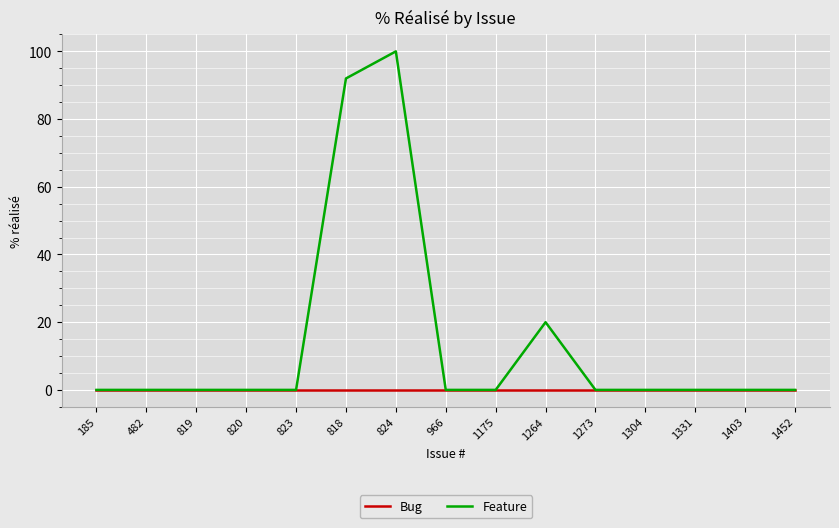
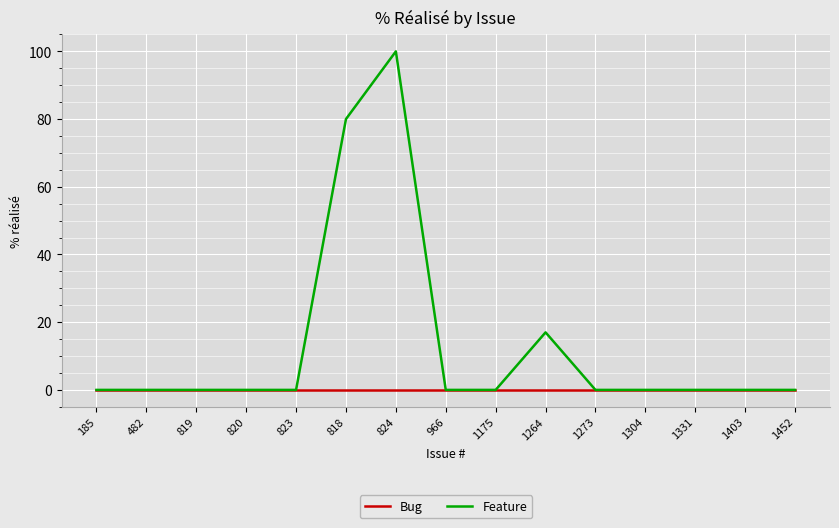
  {
    "Bug": {
      "818": 0,
      "824": 0,
      "1264": 0
    },
    "Feature": {
-     "818": 92,
+     "818": 80,
      "824": 100,
-     "1264": 20
+     "1264": 17
    }
  }
